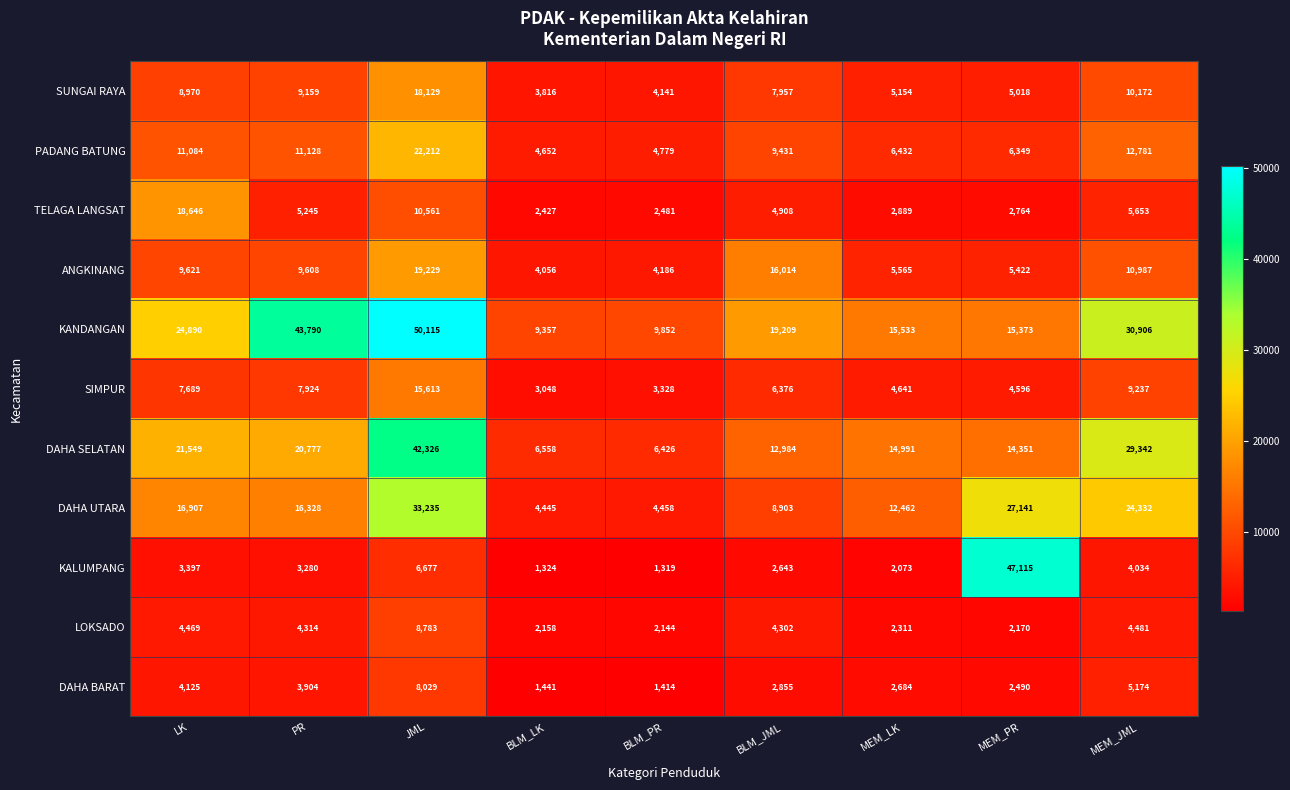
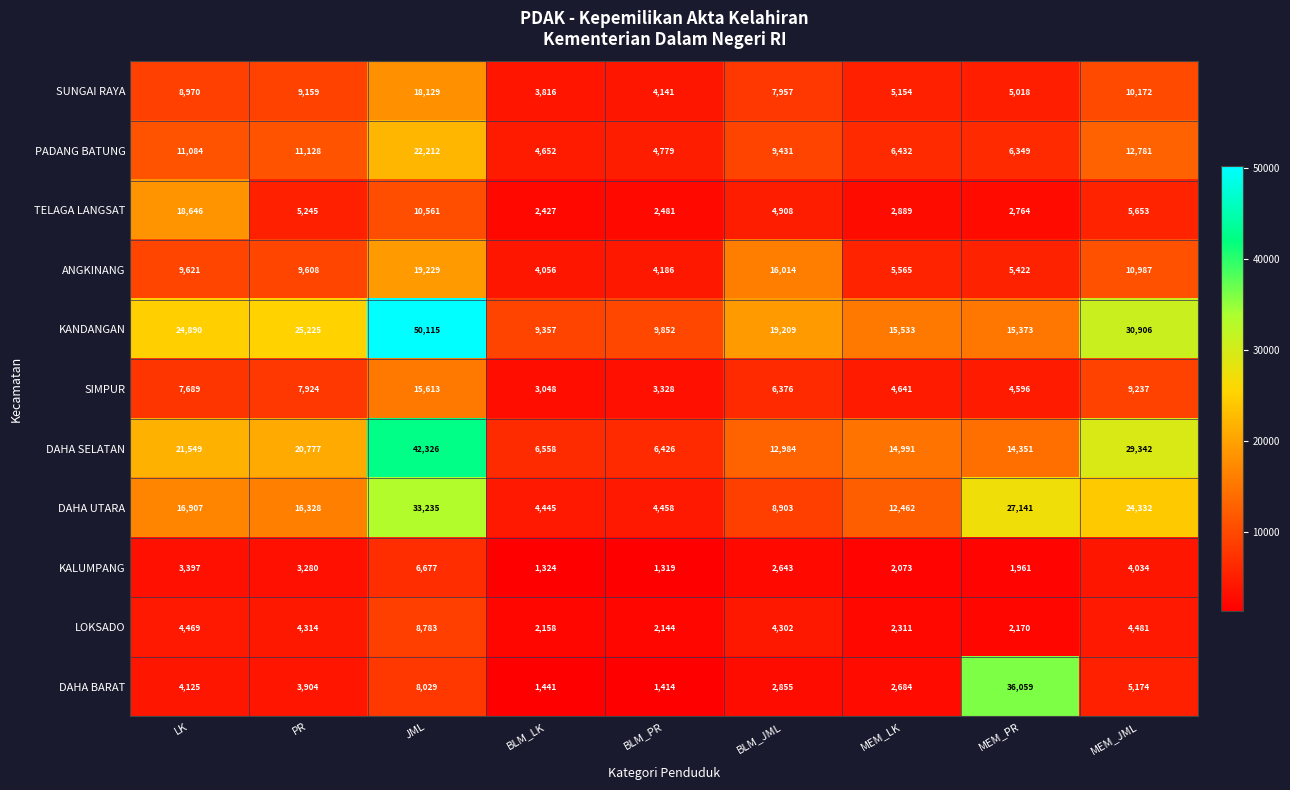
  {
    "SUNGAI RAYA": {
      "LK": "8,970",
      "PR": "9,159",
      "JML": "18,129",
      "BLM_LK": "3,816",
      "BLM_PR": "4,141",
      "BLM_JML": "7,957",
      "MEM_LK": "5,154",
      "MEM_PR": "5,018",
      "MEM_JML": "10,172"
    },
    "PADANG BATUNG": {
      "LK": "11,084",
      "PR": "11,128",
      "JML": "22,212",
      "BLM_LK": "4,652",
      "BLM_PR": "4,779",
      "BLM_JML": "9,431",
      "MEM_LK": "6,432",
      "MEM_PR": "6,349",
      "MEM_JML": "12,781"
    },
    "TELAGA LANGSAT": {
      "LK": "18,646",
      "PR": "5,245",
      "JML": "10,561",
      "BLM_LK": "2,427",
      "BLM_PR": "2,481",
      "BLM_JML": "4,908",
      "MEM_LK": "2,889",
      "MEM_PR": "2,764",
      "MEM_JML": "5,653"
    },
    "ANGKINANG": {
      "LK": "9,621",
      "PR": "9,608",
      "JML": "19,229",
      "BLM_LK": "4,056",
      "BLM_PR": "4,186",
      "BLM_JML": "16,014",
      "MEM_LK": "5,565",
      "MEM_PR": "5,422",
      "MEM_JML": "10,987"
    },
    "KANDANGAN": {
      "LK": "24,890",
-     "PR": "43,790",
+     "PR": "25,225",
      "JML": "50,115",
      "BLM_LK": "9,357",
      "BLM_PR": "9,852",
      "BLM_JML": "19,209",
      "MEM_LK": "15,533",
      "MEM_PR": "15,373",
      "MEM_JML": "30,906"
    },
    "SIMPUR": {
      "LK": "7,689",
      "PR": "7,924",
      "JML": "15,613",
      "BLM_LK": "3,048",
      "BLM_PR": "3,328",
      "BLM_JML": "6,376",
      "MEM_LK": "4,641",
      "MEM_PR": "4,596",
      "MEM_JML": "9,237"
    },
    "DAHA SELATAN": {
      "LK": "21,549",
      "PR": "20,777",
      "JML": "42,326",
      "BLM_LK": "6,558",
      "BLM_PR": "6,426",
      "BLM_JML": "12,984",
      "MEM_LK": "14,991",
      "MEM_PR": "14,351",
      "MEM_JML": "29,342"
    },
    "DAHA UTARA": {
      "LK": "16,907",
      "PR": "16,328",
      "JML": "33,235",
      "BLM_LK": "4,445",
      "BLM_PR": "4,458",
      "BLM_JML": "8,903",
      "MEM_LK": "12,462",
      "MEM_PR": "27,141",
      "MEM_JML": "24,332"
    },
    "KALUMPANG": {
      "LK": "3,397",
      "PR": "3,280",
      "JML": "6,677",
      "BLM_LK": "1,324",
      "BLM_PR": "1,319",
      "BLM_JML": "2,643",
      "MEM_LK": "2,073",
-     "MEM_PR": "47,115",
+     "MEM_PR": "1,961",
      "MEM_JML": "4,034"
    },
    "LOKSADO": {
      "LK": "4,469",
      "PR": "4,314",
      "JML": "8,783",
      "BLM_LK": "2,158",
      "BLM_PR": "2,144",
      "BLM_JML": "4,302",
      "MEM_LK": "2,311",
      "MEM_PR": "2,170",
      "MEM_JML": "4,481"
    },
    "DAHA BARAT": {
      "LK": "4,125",
      "PR": "3,904",
      "JML": "8,029",
      "BLM_LK": "1,441",
      "BLM_PR": "1,414",
      "BLM_JML": "2,855",
      "MEM_LK": "2,684",
-     "MEM_PR": "2,490",
+     "MEM_PR": "36,059",
      "MEM_JML": "5,174"
    }
  }
